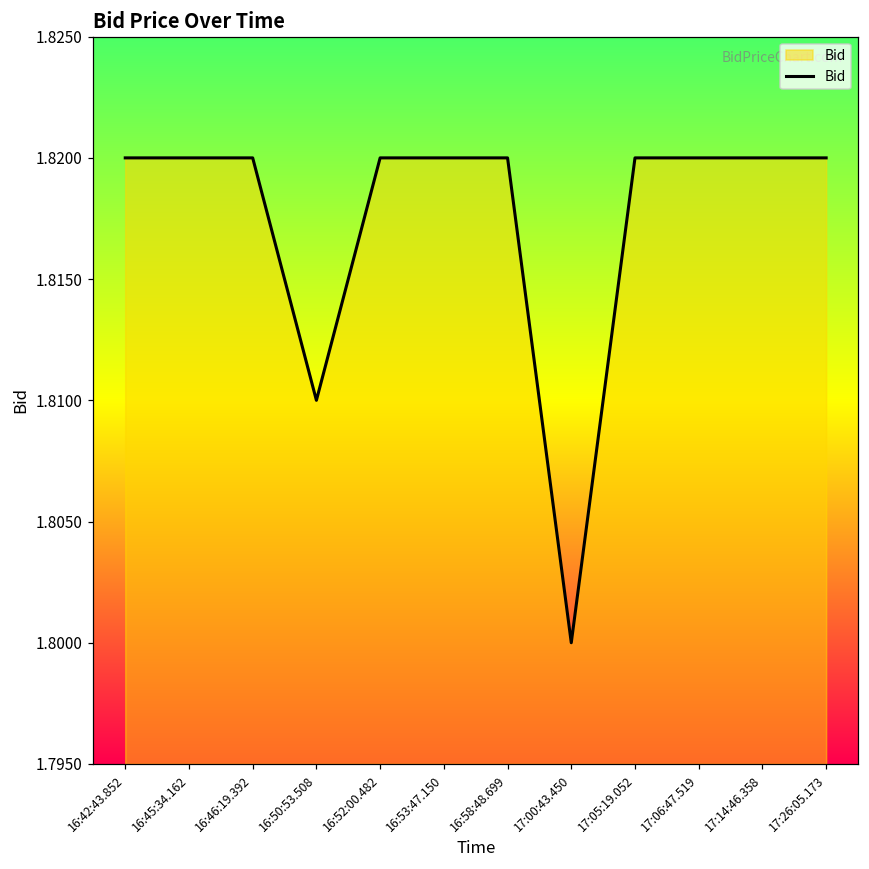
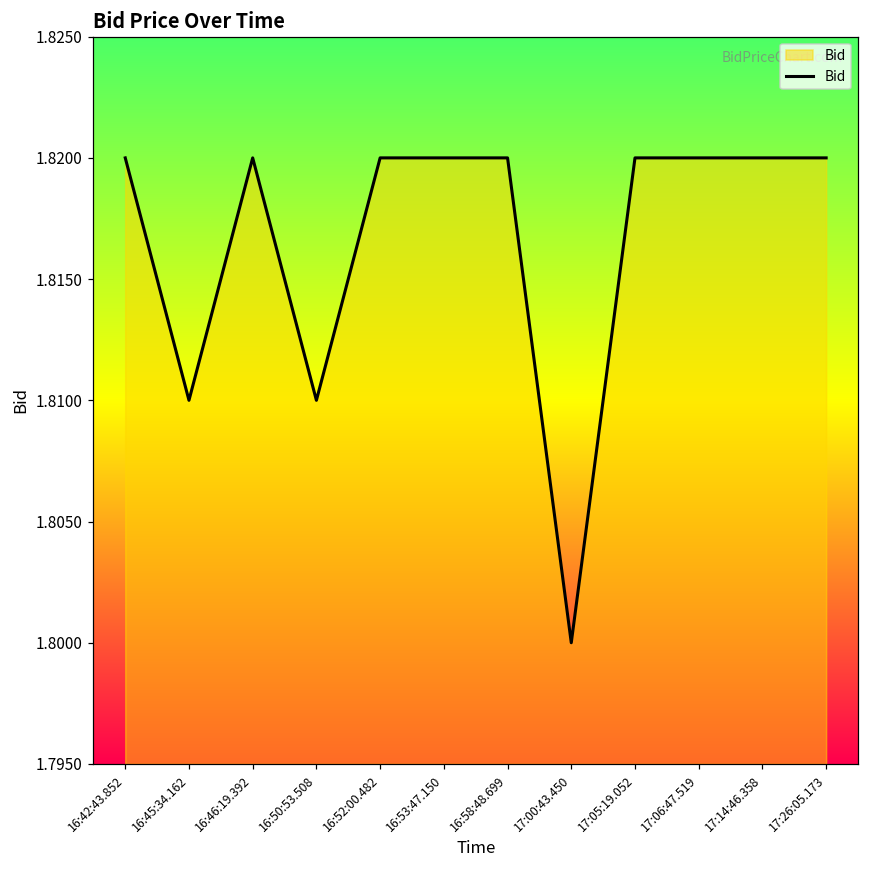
  {
    "16:42:43.852": 1.82,
-   "16:45:34.162": 1.82,
+   "16:45:34.162": 1.81,
    "16:46:19.392": 1.82,
    "16:50:53.508": 1.81,
    "16:52:00.482": 1.82,
    "16:53:47.150": 1.82,
    "16:58:48.699": 1.82,
    "17:00:43.450": 1.80,
    "17:05:19.052": 1.82,
    "17:06:47.519": 1.82,
    "17:14:46.358": 1.82,
    "17:26:05.173": 1.82
  }
